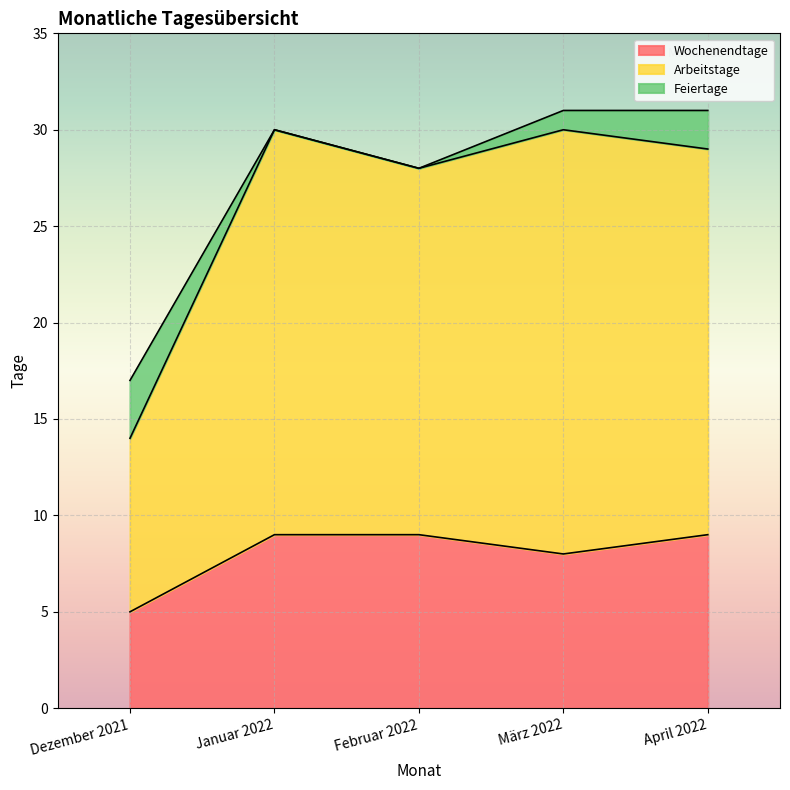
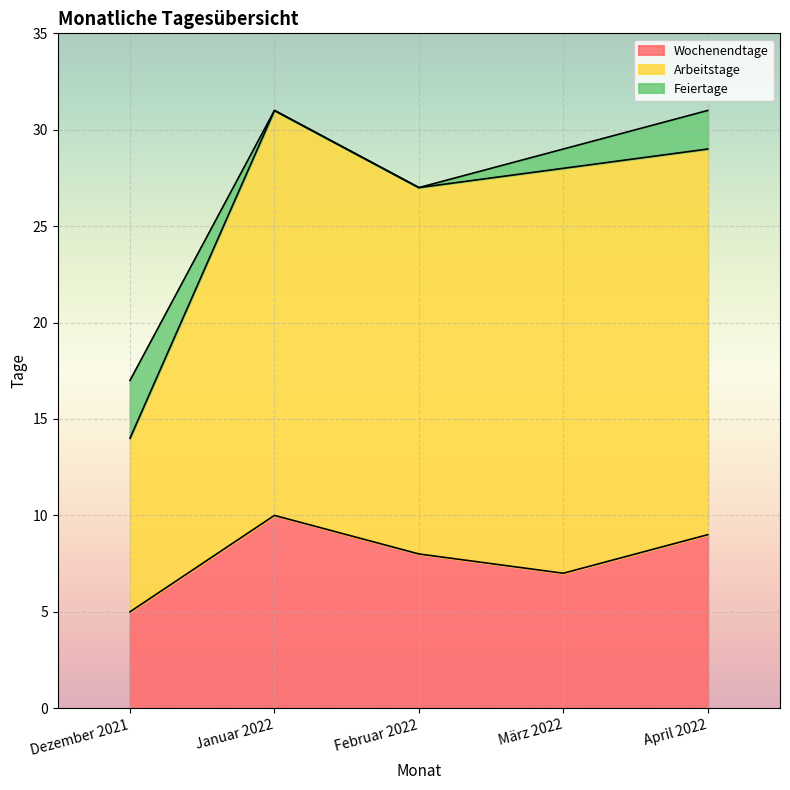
  {
    "Wochenendtage": {
      "Dezember 2021": 5,
-     "Januar 2022": 9,
-     "Februar 2022": 9,
-     "März 2022": 8,
+     "Januar 2022": 10,
+     "Februar 2022": 8,
+     "März 2022": 7,
      "April 2022": 9
    },
    "Arbeitstage": {
      "Dezember 2021": 9,
-     "März 2022": 22,
+     "März 2022": 21,
      "April 2022": 20
    },
    "Feiertage": {
      "Dezember 2021": 3,
      "März 2022": 1,
      "April 2022": 2
    }
  }
